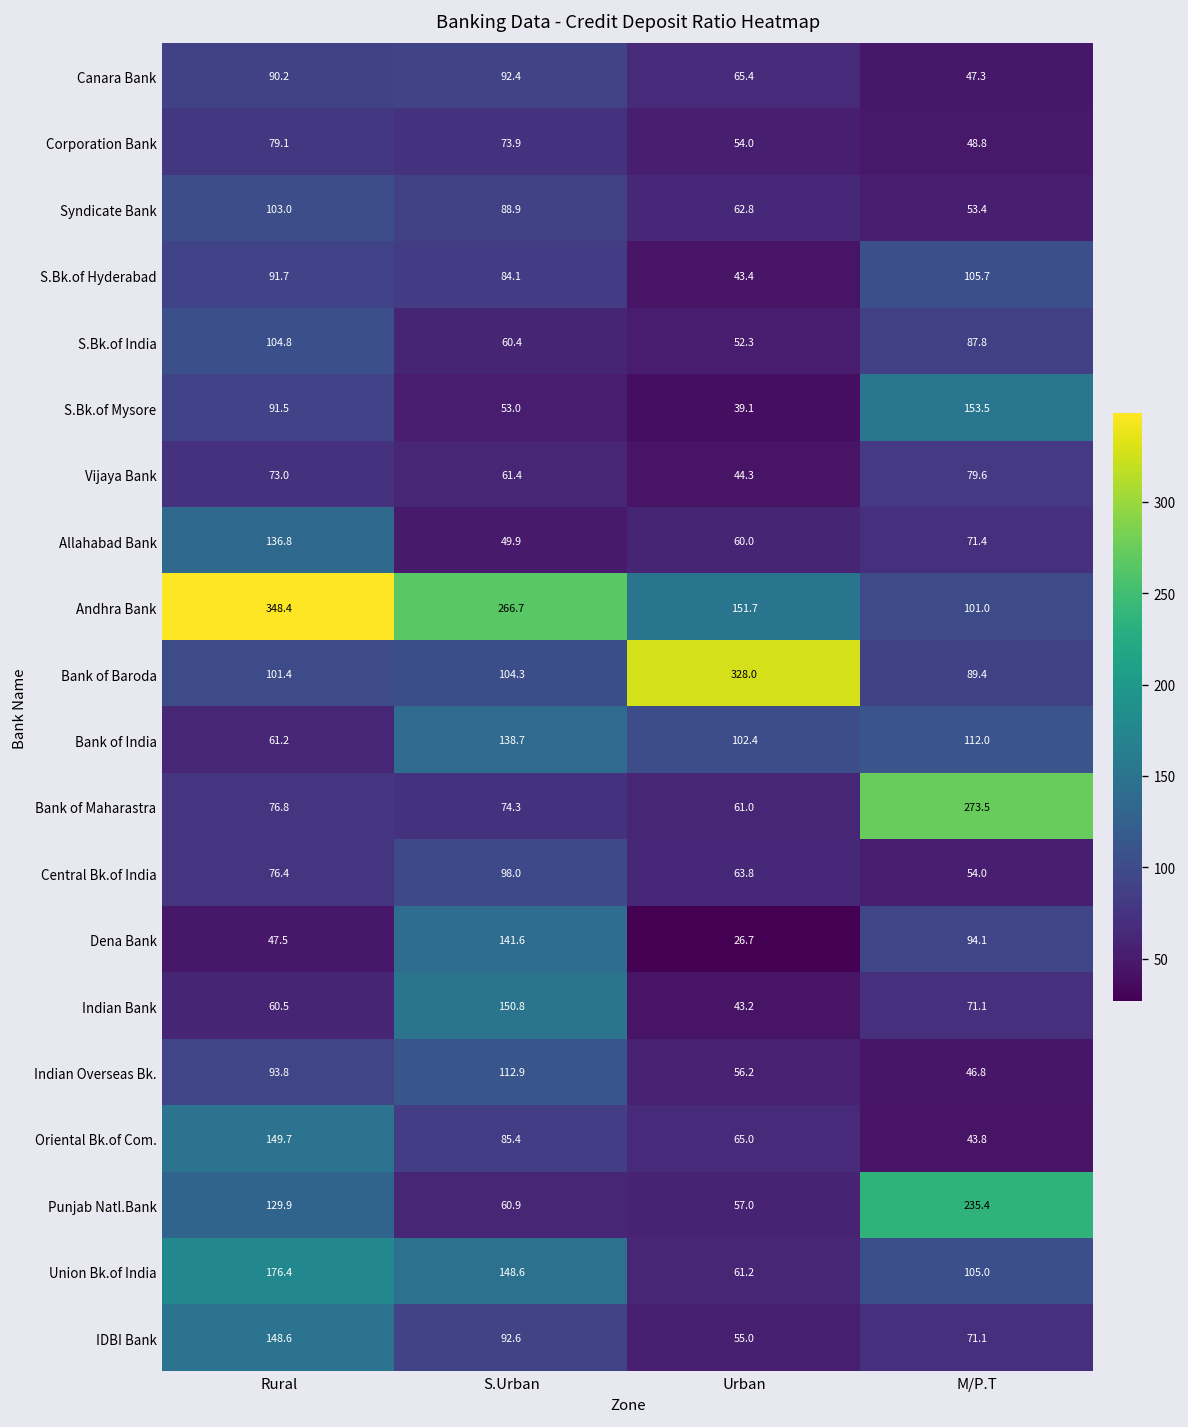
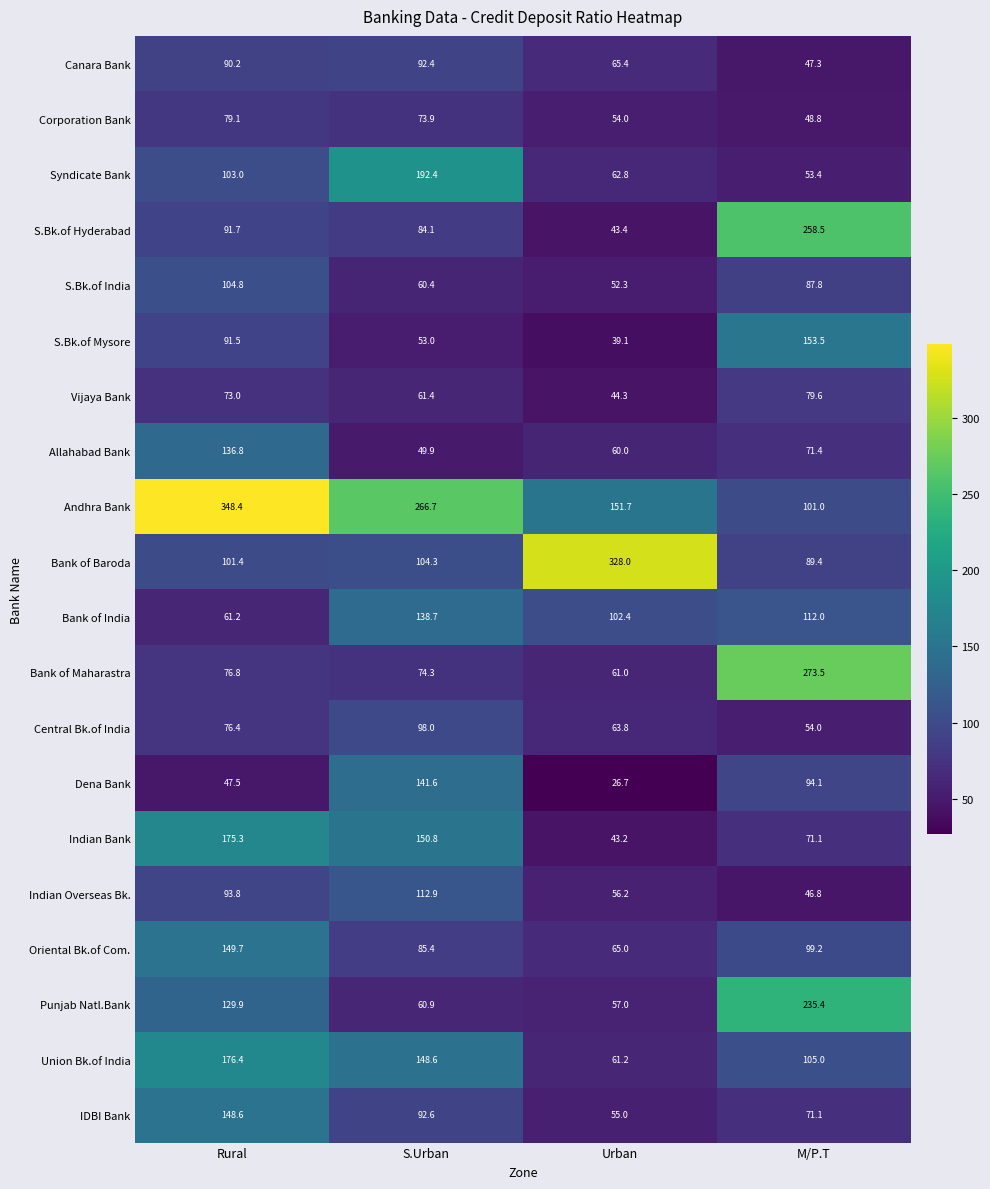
  {
    "Canara Bank": {
      "Rural": 90.2,
      "S.Urban": 92.4,
      "Urban": 65.4,
      "M/P.T": 47.3
    },
    "Corporation Bank": {
      "Rural": 79.1,
      "S.Urban": 73.9,
      "Urban": 54.0,
      "M/P.T": 48.8
    },
    "Syndicate Bank": {
      "Rural": 103.0,
-     "S.Urban": 88.9,
+     "S.Urban": 192.4,
      "Urban": 62.8,
      "M/P.T": 53.4
    },
    "S.Bk.of Hyderabad": {
      "Rural": 91.7,
      "S.Urban": 84.1,
      "Urban": 43.4,
-     "M/P.T": 105.7
+     "M/P.T": 258.5
    },
    "S.Bk.of India": {
      "Rural": 104.8,
      "S.Urban": 60.4,
      "Urban": 52.3,
      "M/P.T": 87.8
    },
    "S.Bk.of Mysore": {
      "Rural": 91.5,
      "S.Urban": 53.0,
      "Urban": 39.1,
      "M/P.T": 153.5
    },
    "Vijaya Bank": {
      "Rural": 73.0,
      "S.Urban": 61.4,
      "Urban": 44.3,
      "M/P.T": 79.6
    },
    "Allahabad Bank": {
      "Rural": 136.8,
      "S.Urban": 49.9,
      "Urban": 60.0,
      "M/P.T": 71.4
    },
    "Andhra Bank": {
      "Rural": 348.4,
      "S.Urban": 266.7,
      "Urban": 151.7,
      "M/P.T": 101.0
    },
    "Bank of Baroda": {
      "Rural": 101.4,
      "S.Urban": 104.3,
      "Urban": 328.0,
      "M/P.T": 89.4
    },
    "Bank of India": {
      "Rural": 61.2,
      "S.Urban": 138.7,
      "Urban": 102.4,
      "M/P.T": 112.0
    },
    "Bank of Maharastra": {
      "Rural": 76.8,
      "S.Urban": 74.3,
      "Urban": 61.0,
      "M/P.T": 273.5
    },
    "Central Bk.of India": {
      "Rural": 76.4,
      "S.Urban": 98.0,
      "Urban": 63.8,
      "M/P.T": 54.0
    },
    "Dena Bank": {
      "Rural": 47.5,
      "S.Urban": 141.6,
      "Urban": 26.7,
      "M/P.T": 94.1
    },
    "Indian Bank": {
-     "Rural": 60.5,
+     "Rural": 175.3,
      "S.Urban": 150.8,
      "Urban": 43.2,
      "M/P.T": 71.1
    },
    "Indian Overseas Bk.": {
      "Rural": 93.8,
      "S.Urban": 112.9,
      "Urban": 56.2,
      "M/P.T": 46.8
    },
    "Oriental Bk.of Com.": {
      "Rural": 149.7,
      "S.Urban": 85.4,
      "Urban": 65.0,
-     "M/P.T": 43.8
+     "M/P.T": 99.2
    },
    "Punjab Natl.Bank": {
      "Rural": 129.9,
      "S.Urban": 60.9,
      "Urban": 57.0,
      "M/P.T": 235.4
    },
    "Union Bk.of India": {
      "Rural": 176.4,
      "S.Urban": 148.6,
      "Urban": 61.2,
      "M/P.T": 105.0
    },
    "IDBI Bank": {
      "Rural": 148.6,
      "S.Urban": 92.6,
      "Urban": 55.0,
      "M/P.T": 71.1
    }
  }
